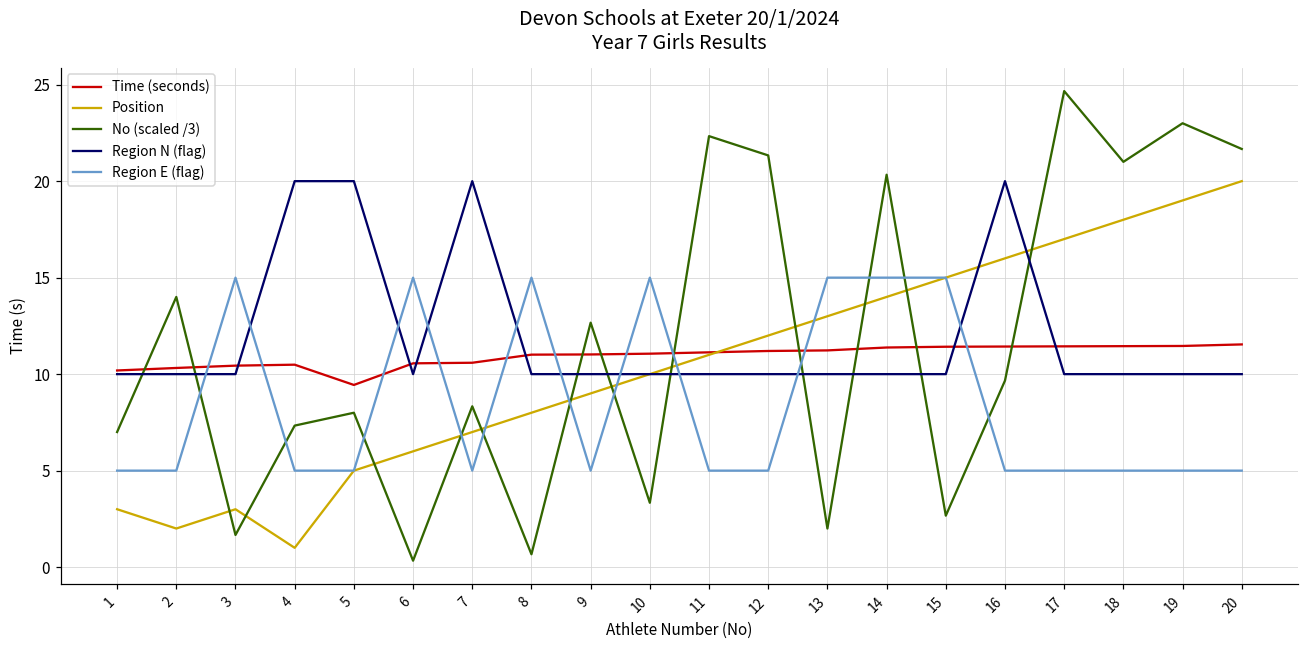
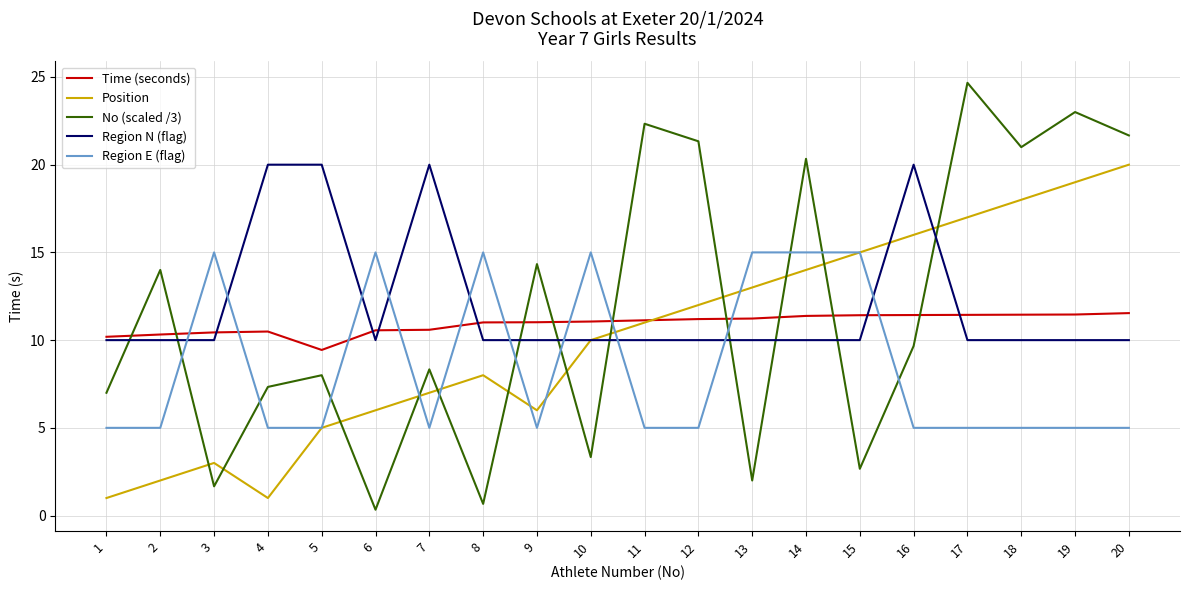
  {
    "Time (seconds)": {
      "1": 10.2,
      "2": 10.3,
      "3": 10.4,
      "4": 10.5,
      "5": 9.4,
      "6": 10.6,
      "7": 10.6,
      "8": 11.0,
      "9": 11.0,
      "10": 11.1,
      "12": 11.2,
      "13": 11.2,
      "14": 11.4,
      "15": 11.4,
      "16": 11.4,
      "17": 11.4,
      "18": 11.5,
      "19": 11.5,
      "20": 11.5
    },
    "Position": {
-     "1": 3,
+     "1": 1,
      "2": 2,
      "3": 3,
      "4": 1,
      "6": 6,
      "7": 7,
      "8": 8,
-     "9": 9,
+     "9": 6,
      "12": 12,
      "13": 13,
      "14": 14,
      "16": 16,
      "17": 17,
      "18": 18,
      "19": 19,
      "20": 20
    },
    "No (scaled /3)": {
      "1": 7.0,
      "2": 14.0,
      "3": 1.7,
      "4": 7.3,
      "5": 8.0,
      "6": 0.3,
      "7": 8.3,
      "8": 0.7,
-     "9": 12.7,
+     "9": 14.3,
      "10": 3.3,
      "11": 22.3,
      "12": 21.3,
      "13": 2.0,
      "14": 20.3,
      "15": 2.7,
      "16": 9.7,
      "17": 24.7,
      "18": 21.0,
      "19": 23.0,
      "20": 21.7
    },
    "Region N (flag)": {
      "1": 10.0,
      "2": 10.0,
      "3": 10.0,
      "4": 20.0,
      "5": 20.0,
      "6": 10.0,
      "7": 20.0,
      "8": 10.0,
      "9": 10.0,
      "11": 10.0,
      "12": 10.0,
      "13": 10.0,
      "14": 10.0,
      "15": 10.0,
      "16": 20.0,
      "17": 10.0,
      "18": 10.0,
      "19": 10.0,
      "20": 10.0
    },
    "Region E (flag)": {
      "1": 5.0,
      "2": 5.0,
      "3": 15.0,
      "4": 5.0,
      "6": 15.0,
      "7": 5.0,
      "8": 15.0,
      "9": 5.0,
      "10": 15.0,
      "11": 5.0,
      "12": 5.0,
      "13": 15.0,
      "14": 15.0,
      "16": 5.0,
      "17": 5.0,
      "18": 5.0,
      "19": 5.0,
      "20": 5.0
    }
  }
